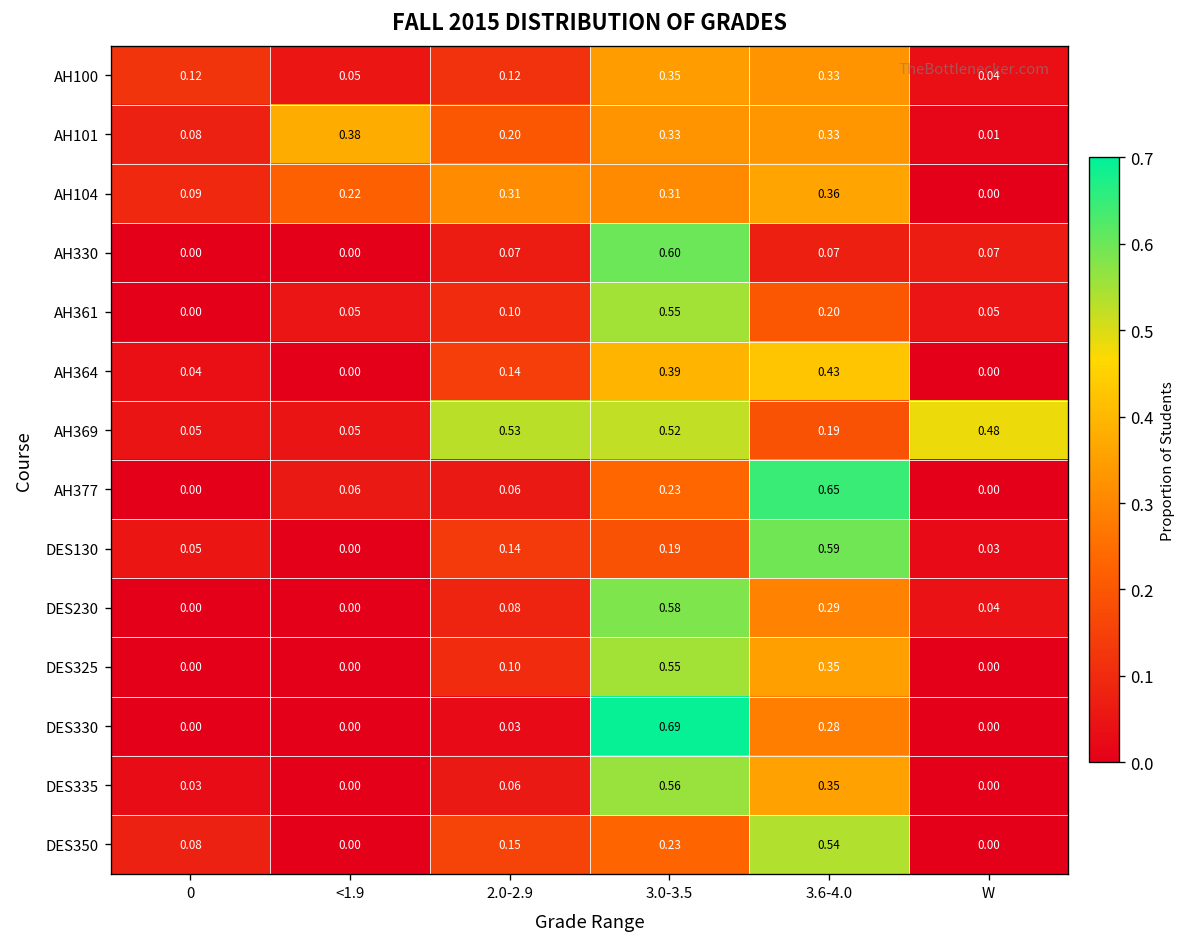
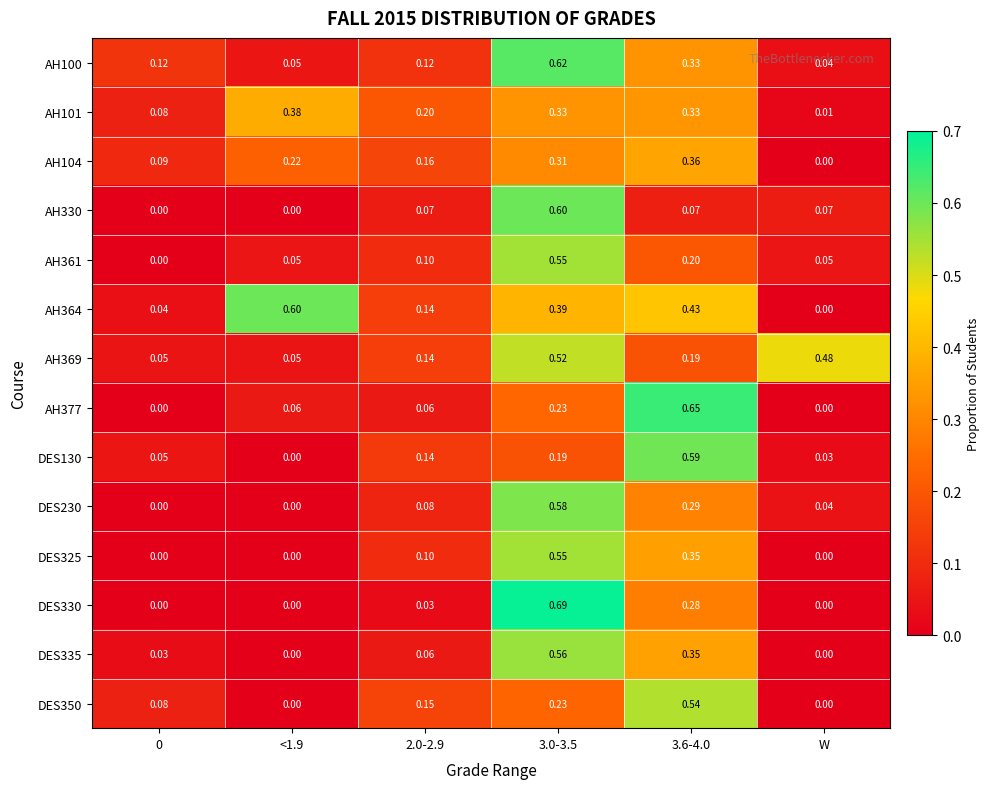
  {
    "AH100": {
      "0": 0.12,
      "<1.9": 0.05,
      "2.0-2.9": 0.12,
-     "3.0-3.5": 0.35,
+     "3.0-3.5": 0.62,
      "3.6-4.0": 0.33
    },
    "AH101": {
      "0": 0.08,
      "<1.9": 0.38,
      "2.0-2.9": 0.20,
      "3.0-3.5": 0.33,
      "3.6-4.0": 0.33,
      "W": 0.01
    },
    "AH104": {
      "0": 0.09,
      "<1.9": 0.22,
-     "2.0-2.9": 0.31,
+     "2.0-2.9": 0.16,
      "3.0-3.5": 0.31,
      "3.6-4.0": 0.36,
      "W": 0.00
    },
    "AH330": {
      "0": 0.00,
      "<1.9": 0.00,
      "2.0-2.9": 0.07,
      "3.0-3.5": 0.60,
      "3.6-4.0": 0.07,
      "W": 0.07
    },
    "AH361": {
      "0": 0.00,
      "<1.9": 0.05,
      "2.0-2.9": 0.10,
      "3.0-3.5": 0.55,
      "3.6-4.0": 0.20,
      "W": 0.05
    },
    "AH364": {
      "0": 0.04,
-     "<1.9": 0.00,
+     "<1.9": 0.60,
      "2.0-2.9": 0.14,
      "3.0-3.5": 0.39,
      "3.6-4.0": 0.43,
      "W": 0.00
    },
    "AH369": {
      "0": 0.05,
      "<1.9": 0.05,
-     "2.0-2.9": 0.53,
+     "2.0-2.9": 0.14,
      "3.0-3.5": 0.52,
      "3.6-4.0": 0.19,
      "W": 0.48
    },
    "AH377": {
      "0": 0.00,
      "<1.9": 0.06,
      "2.0-2.9": 0.06,
      "3.0-3.5": 0.23,
      "3.6-4.0": 0.65,
      "W": 0.00
    },
    "DES130": {
      "0": 0.05,
      "<1.9": 0.00,
      "2.0-2.9": 0.14,
      "3.0-3.5": 0.19,
      "3.6-4.0": 0.59,
      "W": 0.03
    },
    "DES230": {
      "0": 0.00,
      "<1.9": 0.00,
      "2.0-2.9": 0.08,
      "3.0-3.5": 0.58,
      "3.6-4.0": 0.29,
      "W": 0.04
    },
    "DES325": {
      "0": 0.00,
      "<1.9": 0.00,
      "2.0-2.9": 0.10,
      "3.0-3.5": 0.55,
      "3.6-4.0": 0.35,
      "W": 0.00
    },
    "DES330": {
      "0": 0.00,
      "<1.9": 0.00,
      "2.0-2.9": 0.03,
      "3.0-3.5": 0.69,
      "3.6-4.0": 0.28,
      "W": 0.00
    },
    "DES335": {
      "0": 0.03,
      "<1.9": 0.00,
      "2.0-2.9": 0.06,
      "3.0-3.5": 0.56,
      "3.6-4.0": 0.35,
      "W": 0.00
    },
    "DES350": {
      "0": 0.08,
      "<1.9": 0.00,
      "2.0-2.9": 0.15,
      "3.0-3.5": 0.23,
      "3.6-4.0": 0.54,
      "W": 0.00
    }
  }
